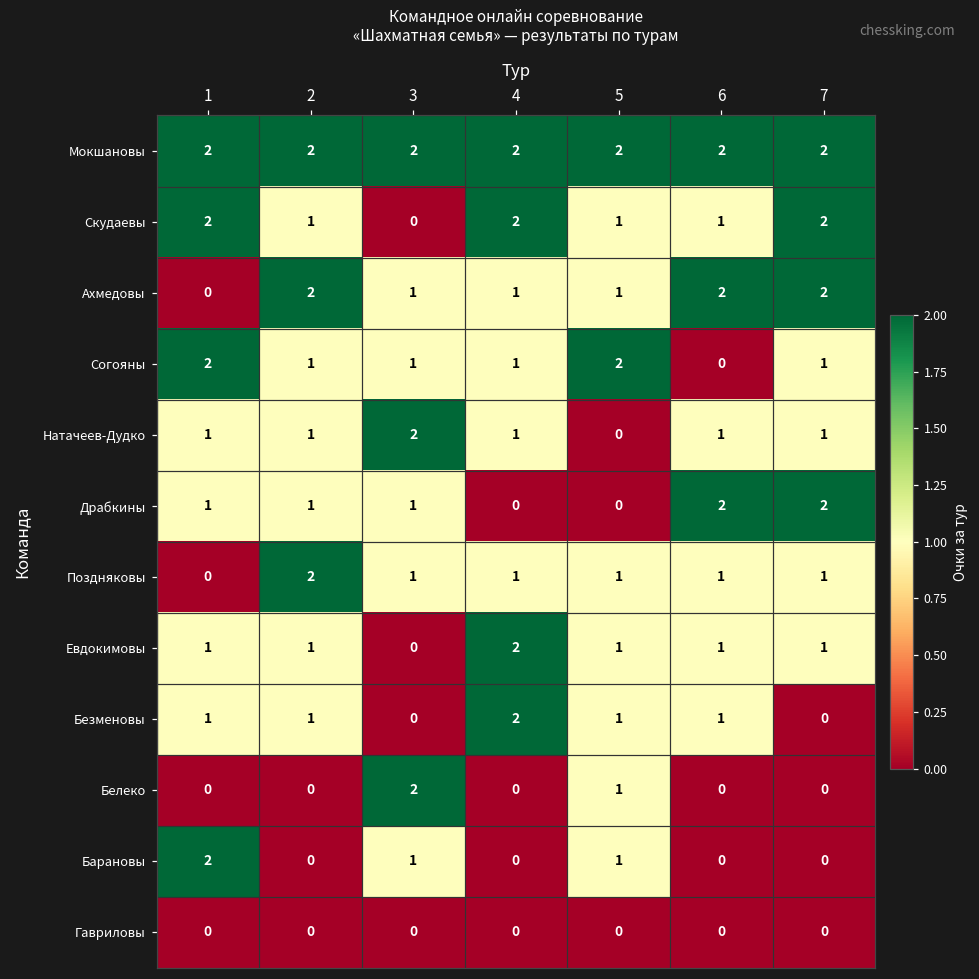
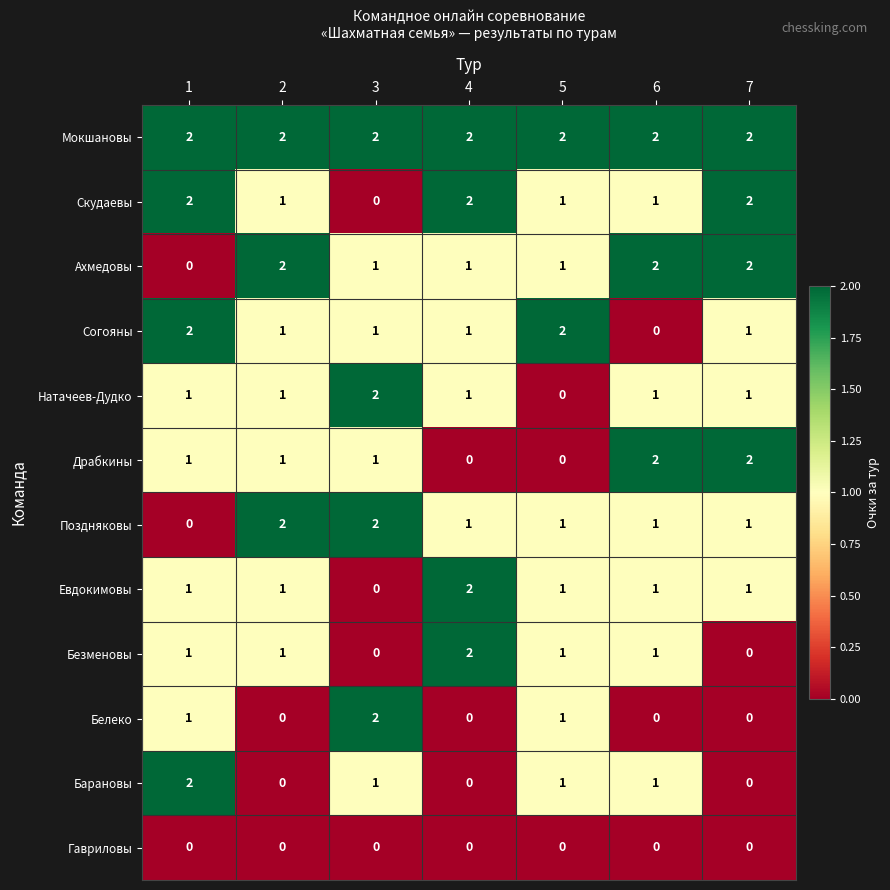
  {
    "Мокшановы": {
      "1": 2,
      "2": 2,
      "3": 2,
      "4": 2,
      "5": 2,
      "6": 2,
      "7": 2
    },
    "Скудаевы": {
      "1": 2,
      "2": 1,
      "3": 0,
      "4": 2,
      "5": 1,
      "6": 1,
      "7": 2
    },
    "Ахмедовы": {
      "1": 0,
      "2": 2,
      "3": 1,
      "4": 1,
      "5": 1,
      "6": 2,
      "7": 2
    },
    "Согояны": {
      "1": 2,
      "2": 1,
      "3": 1,
      "4": 1,
      "5": 2,
      "6": 0,
      "7": 1
    },
    "Натачеев-Дудко": {
      "1": 1,
      "2": 1,
      "3": 2,
      "4": 1,
      "5": 0,
      "6": 1,
      "7": 1
    },
    "Драбкины": {
      "1": 1,
      "2": 1,
      "3": 1,
      "4": 0,
      "5": 0,
      "6": 2,
      "7": 2
    },
    "Поздняковы": {
      "1": 0,
      "2": 2,
-     "3": 1,
+     "3": 2,
      "4": 1,
      "5": 1,
      "6": 1,
      "7": 1
    },
    "Евдокимовы": {
      "1": 1,
      "2": 1,
      "3": 0,
      "4": 2,
      "5": 1,
      "6": 1,
      "7": 1
    },
    "Безменовы": {
      "1": 1,
      "2": 1,
      "3": 0,
      "4": 2,
      "5": 1,
      "6": 1,
      "7": 0
    },
    "Белеко": {
-     "1": 0,
+     "1": 1,
      "2": 0,
      "3": 2,
      "4": 0,
      "5": 1,
      "6": 0,
      "7": 0
    },
    "Барановы": {
      "1": 2,
      "2": 0,
      "3": 1,
      "4": 0,
      "5": 1,
-     "6": 0,
+     "6": 1,
      "7": 0
    },
    "Гавриловы": {
      "1": 0,
      "2": 0,
      "3": 0,
      "4": 0,
      "5": 0,
      "6": 0,
      "7": 0
    }
  }
